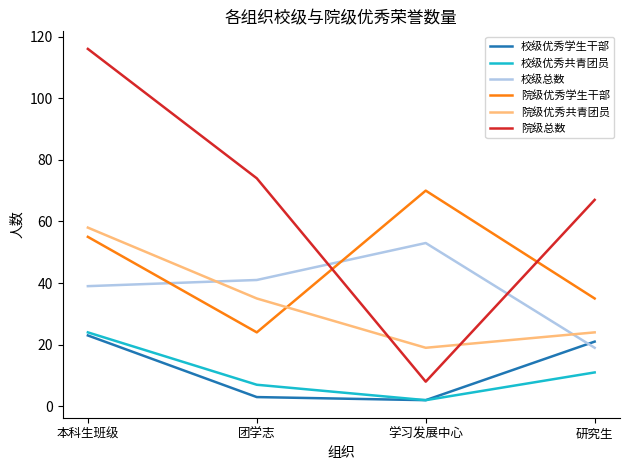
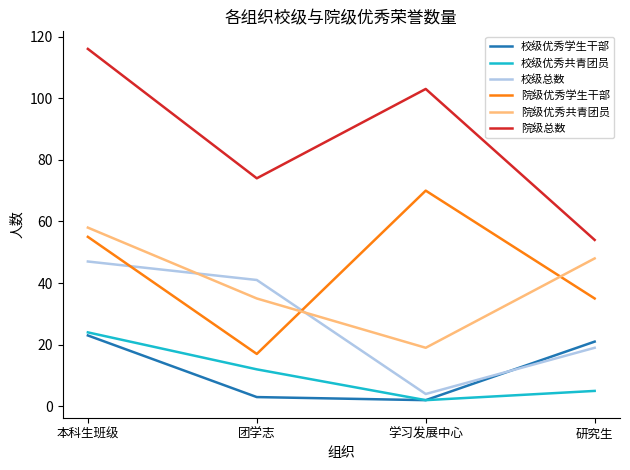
  {
    "校级优秀学生干部": {
      "本科生班级": 23,
      "团学志": 3,
      "研究生": 21
    },
    "校级优秀共青团员": {
      "本科生班级": 24,
-     "团学志": 7,
-     "研究生": 11
+     "团学志": 12,
+     "研究生": 5
    },
    "校级总数": {
-     "本科生班级": 39,
+     "本科生班级": 47,
      "团学志": 41,
-     "学习发展中心": 53,
+     "学习发展中心": 4,
      "研究生": 19
    },
    "院级优秀学生干部": {
      "本科生班级": 55,
-     "团学志": 24,
+     "团学志": 17,
      "学习发展中心": 70,
      "研究生": 35
    },
    "院级优秀共青团员": {
      "本科生班级": 58,
      "团学志": 35,
      "学习发展中心": 19,
-     "研究生": 24
+     "研究生": 48
    },
    "院级总数": {
      "本科生班级": 116,
      "团学志": 74,
-     "学习发展中心": 8,
-     "研究生": 67
+     "学习发展中心": 103,
+     "研究生": 54
    }
  }
